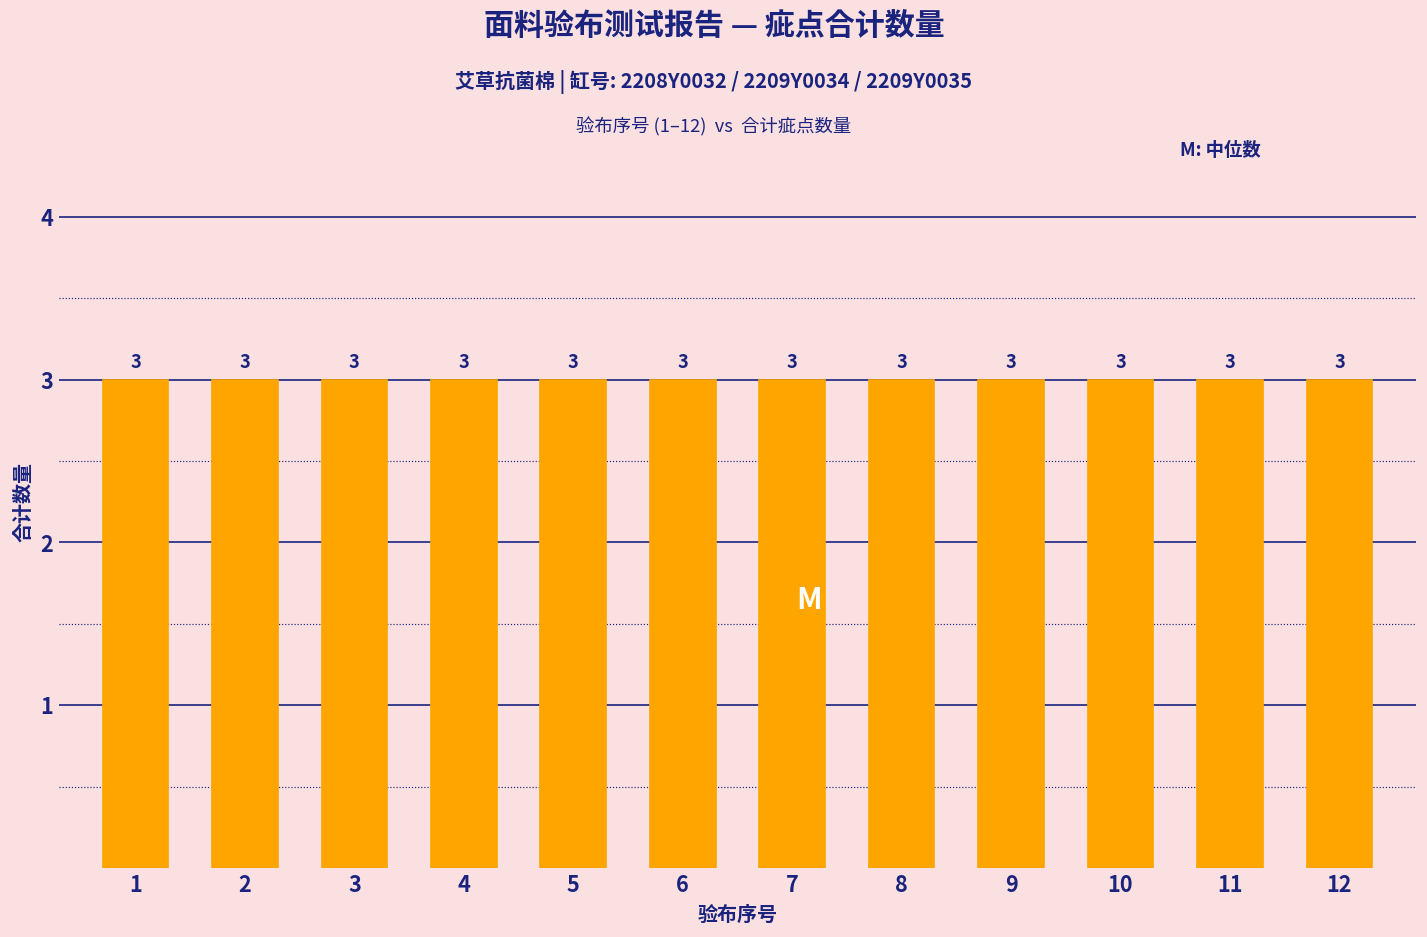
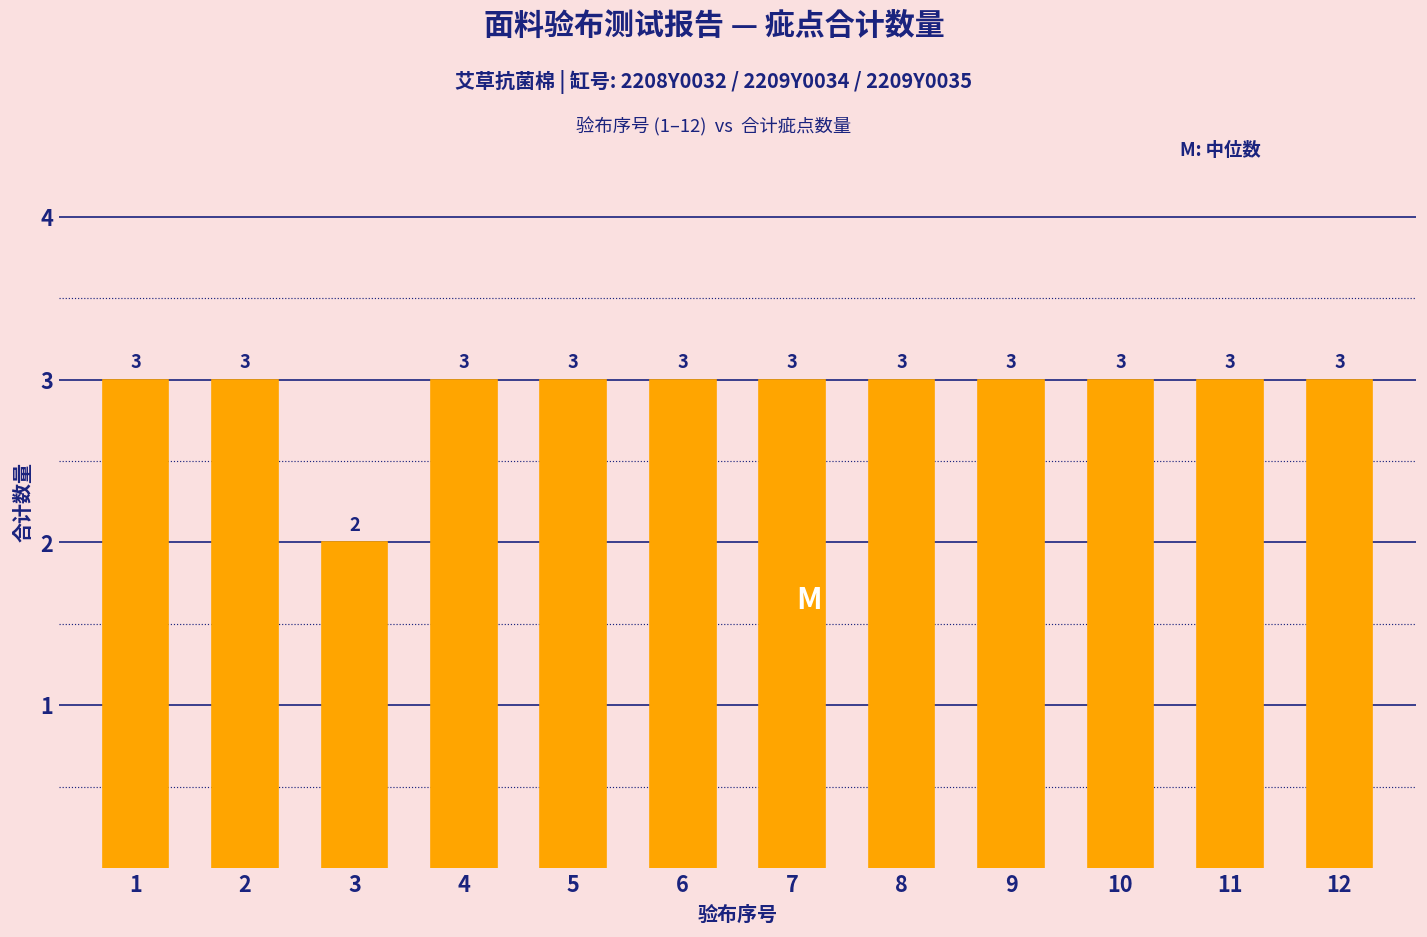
  {
    "1": 3,
    "2": 3,
-   "3": 3,
+   "3": 2,
    "4": 3,
    "5": 3,
    "6": 3,
    "7": 3,
    "8": 3,
    "9": 3,
    "10": 3,
    "11": 3,
    "12": 3
  }
